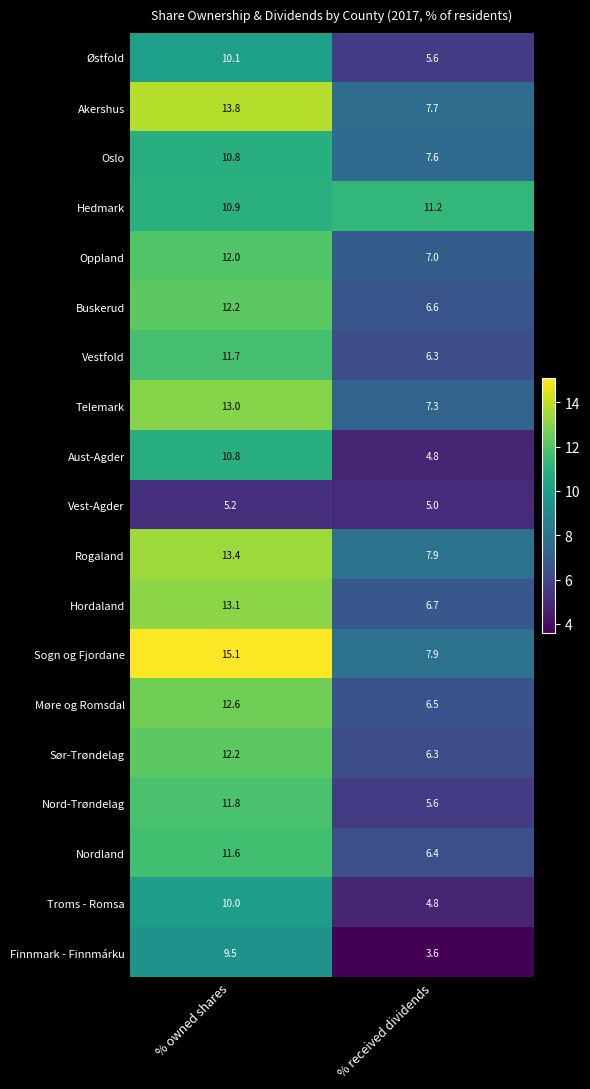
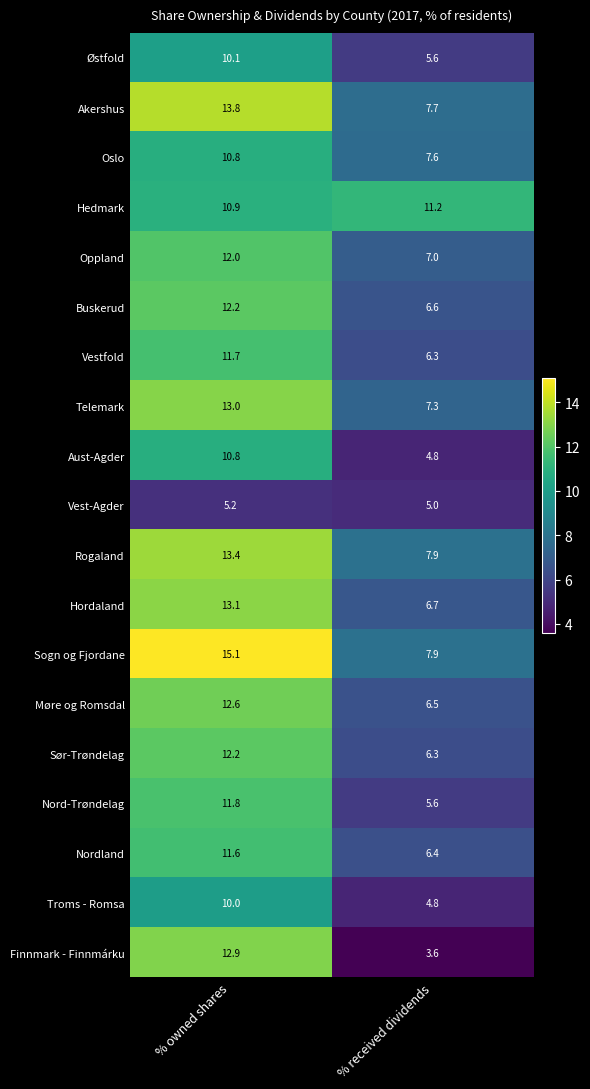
  {
    "Østfold": {
      "% owned shares": 10.1,
      "% received dividends": 5.6
    },
    "Akershus": {
      "% owned shares": 13.8,
      "% received dividends": 7.7
    },
    "Oslo": {
      "% owned shares": 10.8,
      "% received dividends": 7.6
    },
    "Hedmark": {
      "% owned shares": 10.9,
      "% received dividends": 11.2
    },
    "Oppland": {
      "% owned shares": 12.0,
      "% received dividends": 7.0
    },
    "Buskerud": {
      "% owned shares": 12.2,
      "% received dividends": 6.6
    },
    "Vestfold": {
      "% owned shares": 11.7,
      "% received dividends": 6.3
    },
    "Telemark": {
      "% owned shares": 13.0,
      "% received dividends": 7.3
    },
    "Aust-Agder": {
      "% owned shares": 10.8,
      "% received dividends": 4.8
    },
    "Vest-Agder": {
      "% owned shares": 5.2,
      "% received dividends": 5.0
    },
    "Rogaland": {
      "% owned shares": 13.4,
      "% received dividends": 7.9
    },
    "Hordaland": {
      "% owned shares": 13.1,
      "% received dividends": 6.7
    },
    "Sogn og Fjordane": {
      "% owned shares": 15.1,
      "% received dividends": 7.9
    },
    "Møre og Romsdal": {
      "% owned shares": 12.6,
      "% received dividends": 6.5
    },
    "Sør-Trøndelag": {
      "% owned shares": 12.2,
      "% received dividends": 6.3
    },
    "Nord-Trøndelag": {
      "% owned shares": 11.8,
      "% received dividends": 5.6
    },
    "Nordland": {
      "% owned shares": 11.6,
      "% received dividends": 6.4
    },
    "Troms - Romsa": {
      "% owned shares": 10.0,
      "% received dividends": 4.8
    },
    "Finnmark - Finnmárku": {
-     "% owned shares": 9.5,
+     "% owned shares": 12.9,
      "% received dividends": 3.6
    }
  }
